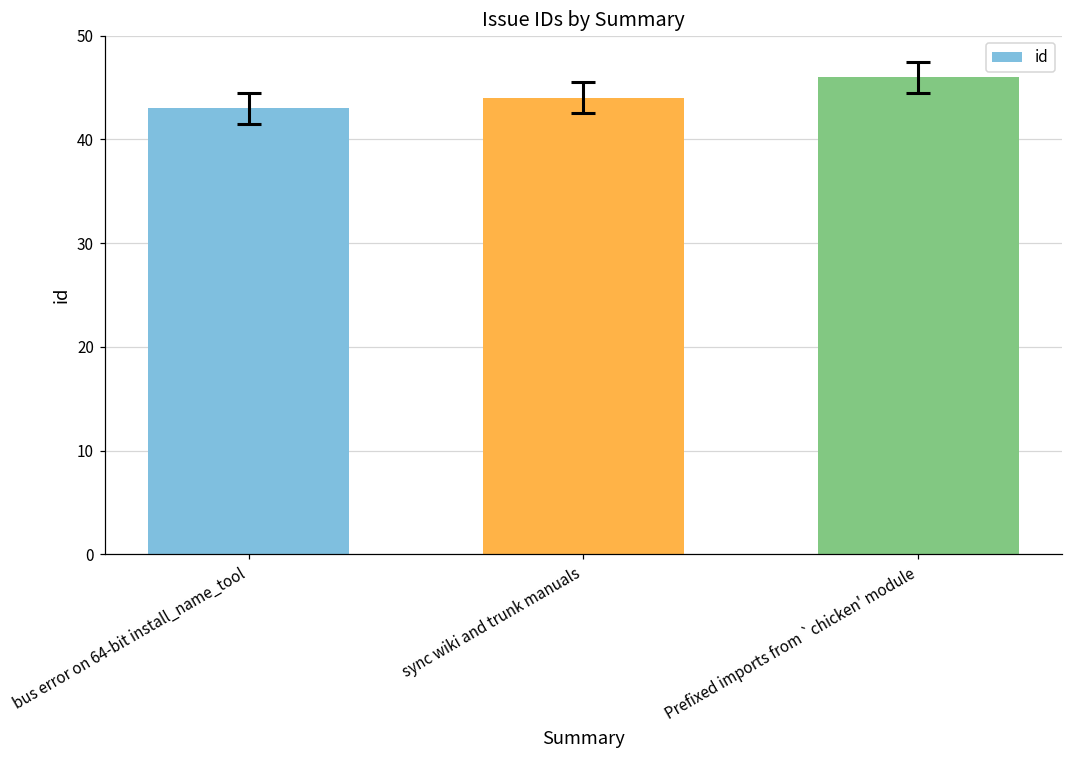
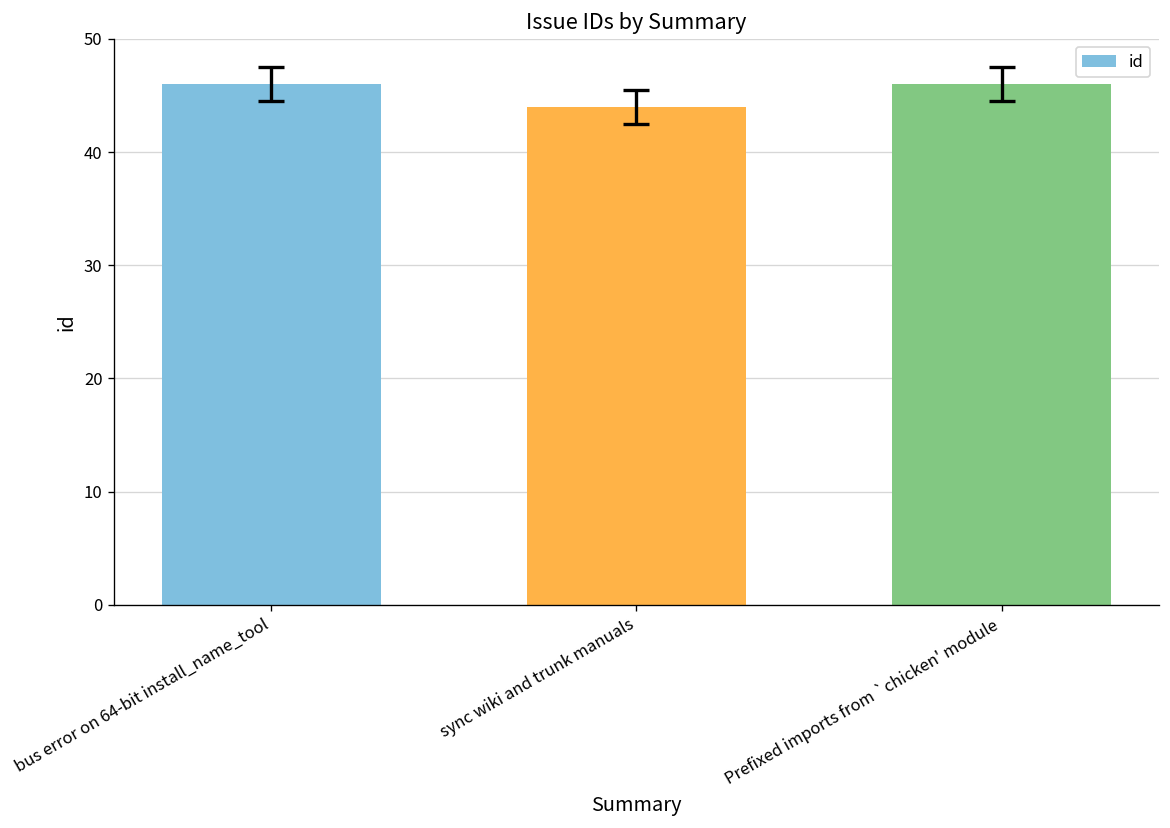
  {
    "id": {
-     "bus error on 64-bit install_name_tool": 43,
+     "bus error on 64-bit install_name_tool": 46,
      "sync wiki and trunk manuals": 44,
      "Prefixed imports from `chicken' module": 46
    }
  }
